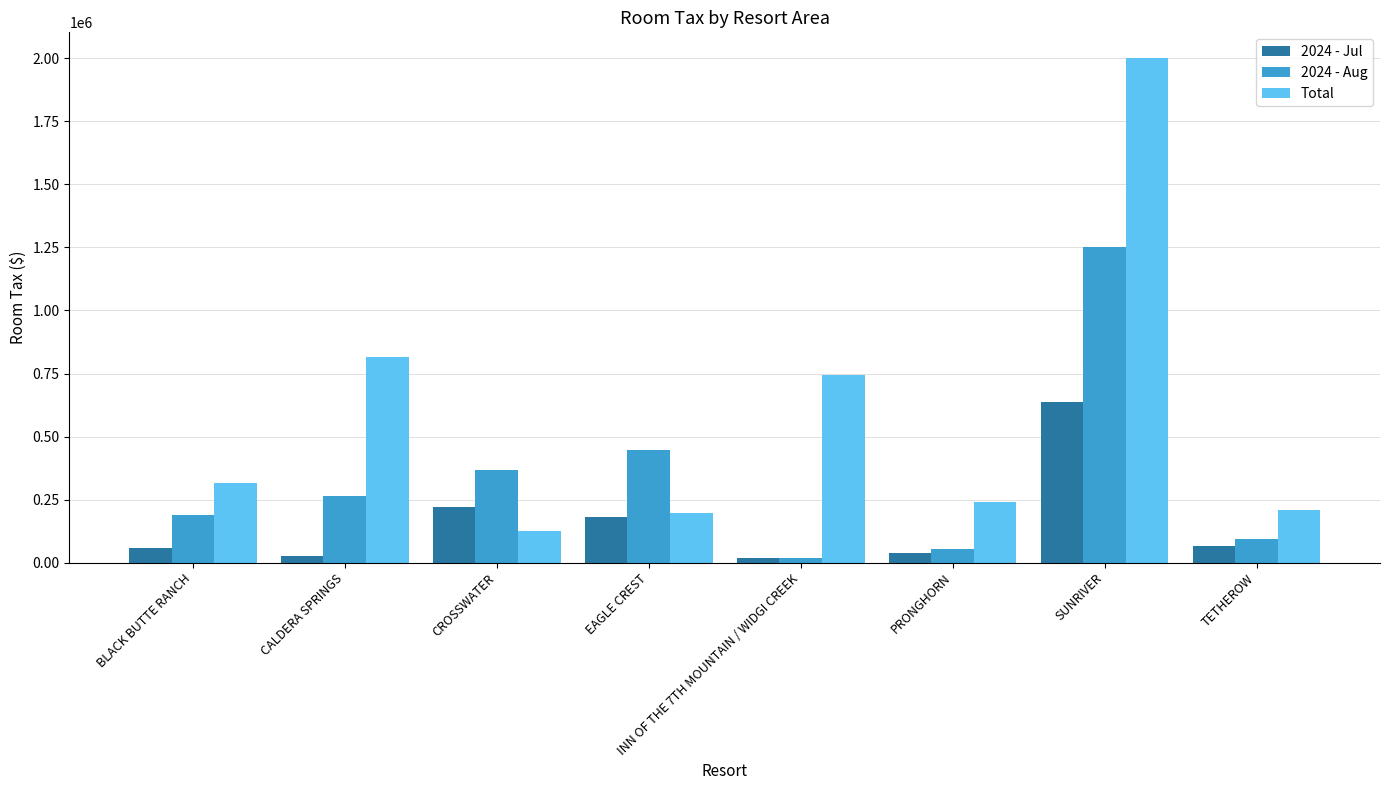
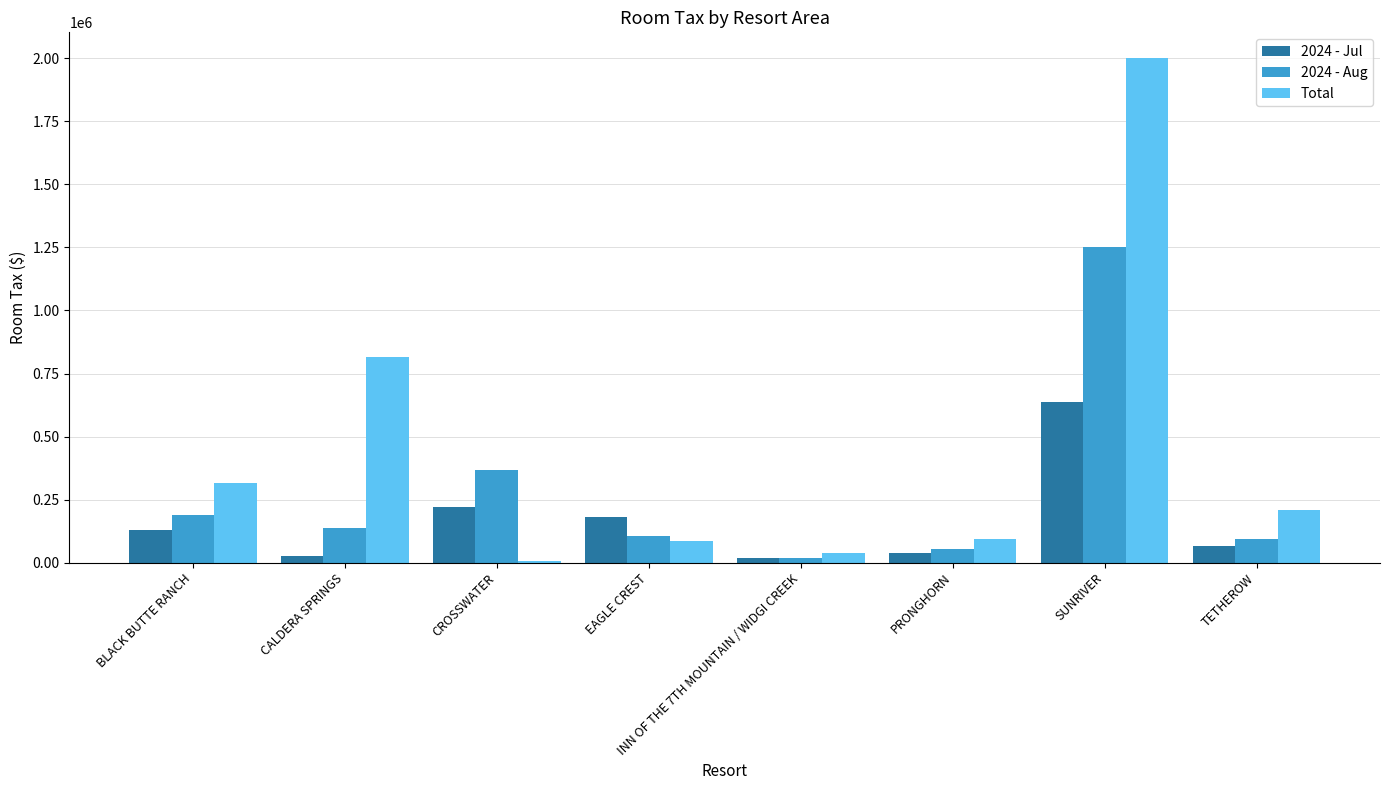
  {
    "2024 - Jul": {
-     "BLACK BUTTE RANCH": 60000,
+     "BLACK BUTTE RANCH": 130000,
      "CALDERA SPRINGS": 30000,
      "CROSSWATER": 220000,
      "EAGLE CREST": 180000,
      "INN OF THE 7TH MOUNTAIN / WIDGI CREEK": 20000,
      "PRONGHORN": 40000,
      "SUNRIVER": 640000,
      "TETHEROW": 70000
    },
    "2024 - Aug": {
      "BLACK BUTTE RANCH": 190000,
-     "CALDERA SPRINGS": 270000,
+     "CALDERA SPRINGS": 140000,
      "CROSSWATER": 370000,
-     "EAGLE CREST": 450000,
+     "EAGLE CREST": 100000,
      "INN OF THE 7TH MOUNTAIN / WIDGI CREEK": 20000,
      "PRONGHORN": 50000,
      "SUNRIVER": 1250000,
      "TETHEROW": 90000
    },
    "Total": {
      "BLACK BUTTE RANCH": 320000,
      "CALDERA SPRINGS": 820000,
-     "CROSSWATER": 130000,
-     "EAGLE CREST": 200000,
-     "INN OF THE 7TH MOUNTAIN / WIDGI CREEK": 740000,
-     "PRONGHORN": 240000,
+     "CROSSWATER": 0,
+     "EAGLE CREST": 80000,
+     "INN OF THE 7TH MOUNTAIN / WIDGI CREEK": 40000,
+     "PRONGHORN": 90000,
      "SUNRIVER": 2000000,
      "TETHEROW": 210000
    }
  }
